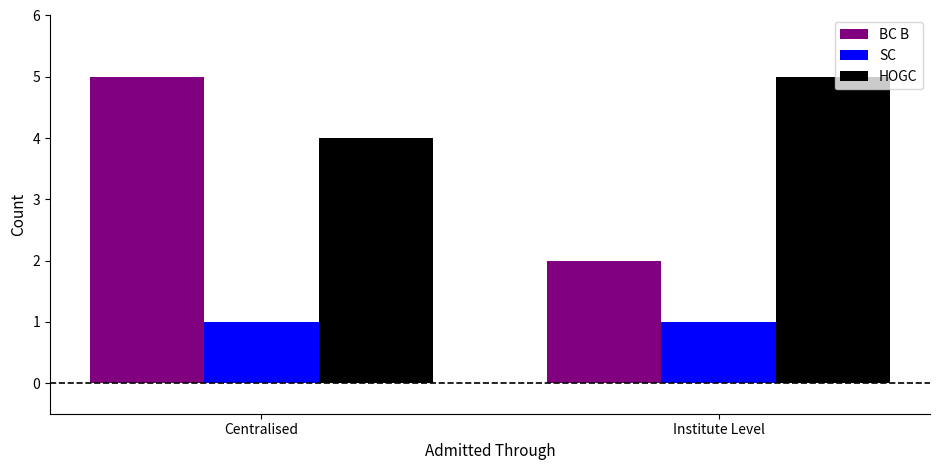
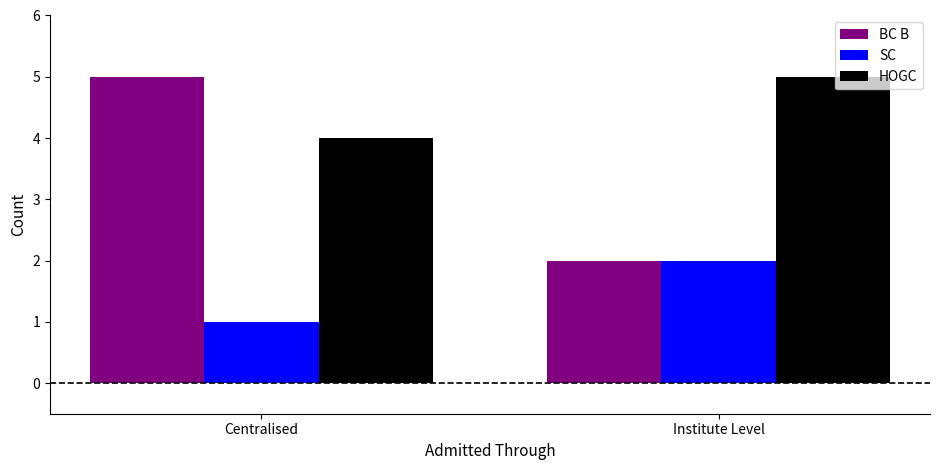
  {
    "BC B": {
      "Centralised": 5,
      "Institute Level": 2
    },
    "SC": {
      "Centralised": 1,
-     "Institute Level": 1
+     "Institute Level": 2
    },
    "HOGC": {
      "Centralised": 4,
      "Institute Level": 5
    }
  }
